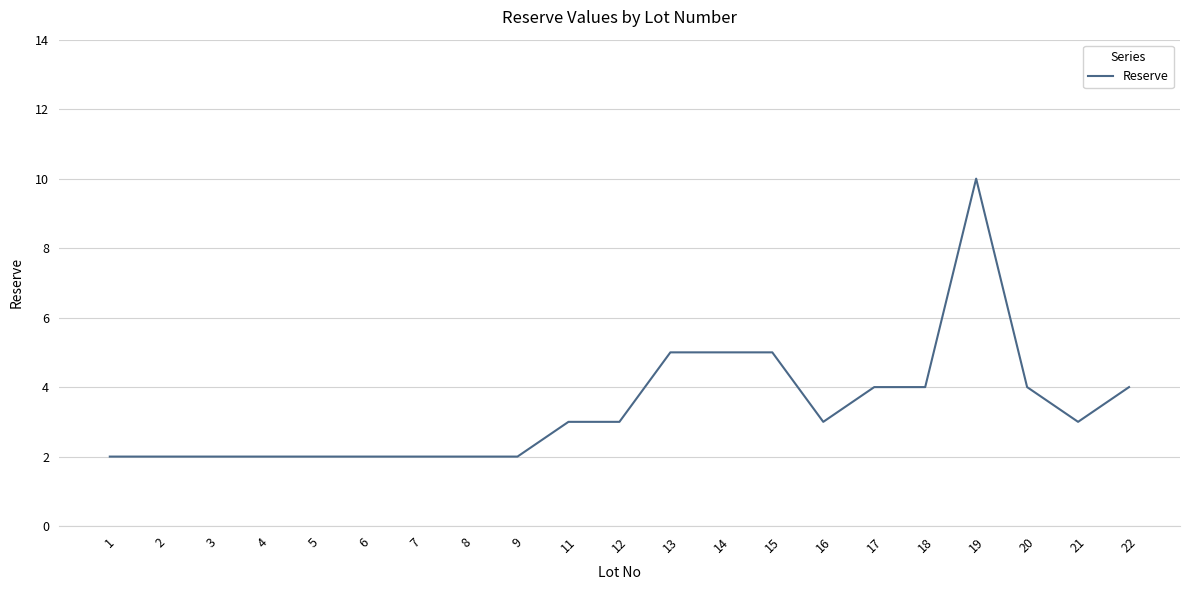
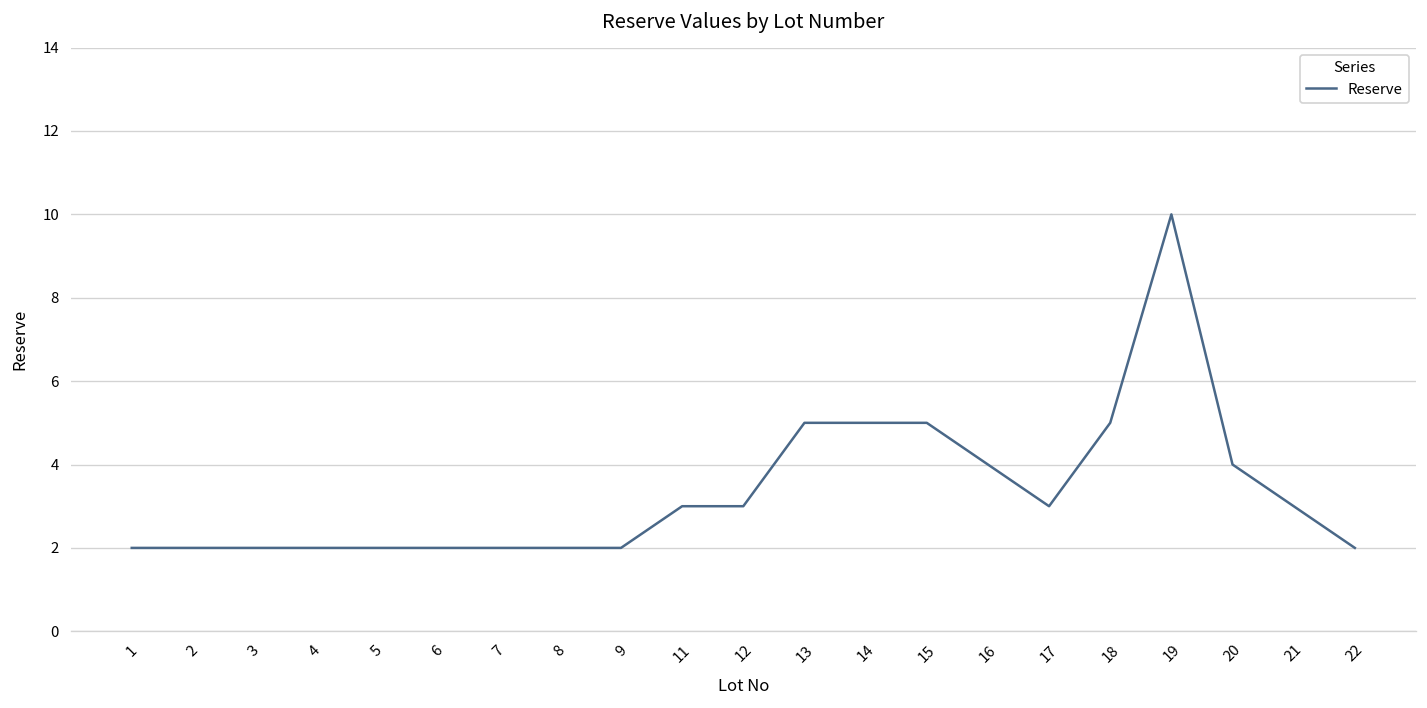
  {
    "1": 2,
    "2": 2,
    "3": 2,
    "4": 2,
    "5": 2,
    "6": 2,
    "7": 2,
    "8": 2,
    "9": 2,
    "11": 3,
    "12": 3,
    "13": 5,
    "14": 5,
    "15": 5,
-   "16": 3,
-   "17": 4,
-   "18": 4,
+   "16": 4,
+   "17": 3,
+   "18": 5,
    "19": 10,
    "20": 4,
    "21": 3,
-   "22": 4
+   "22": 2
  }
